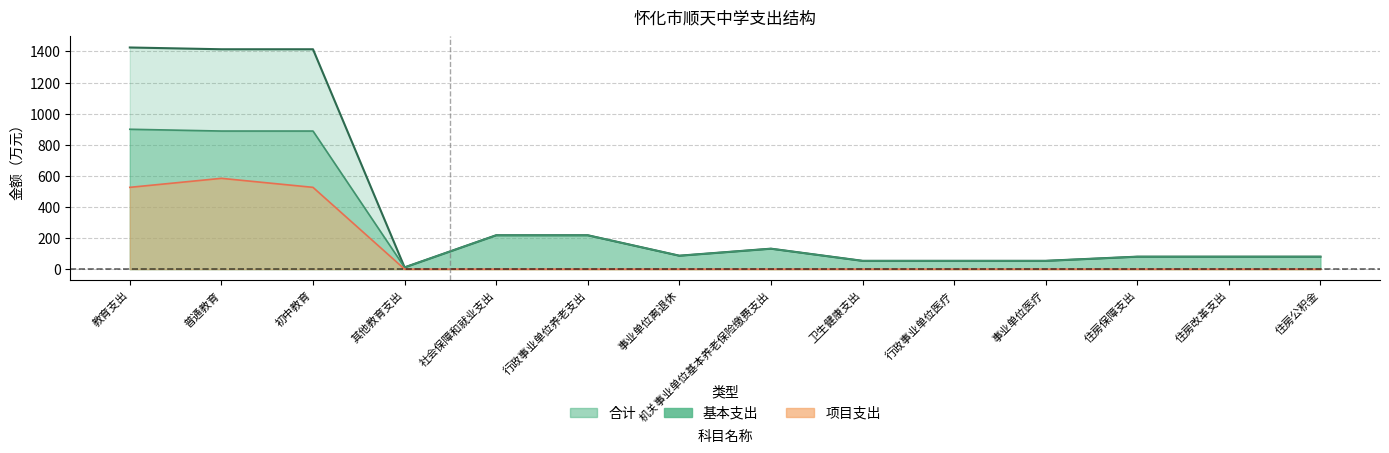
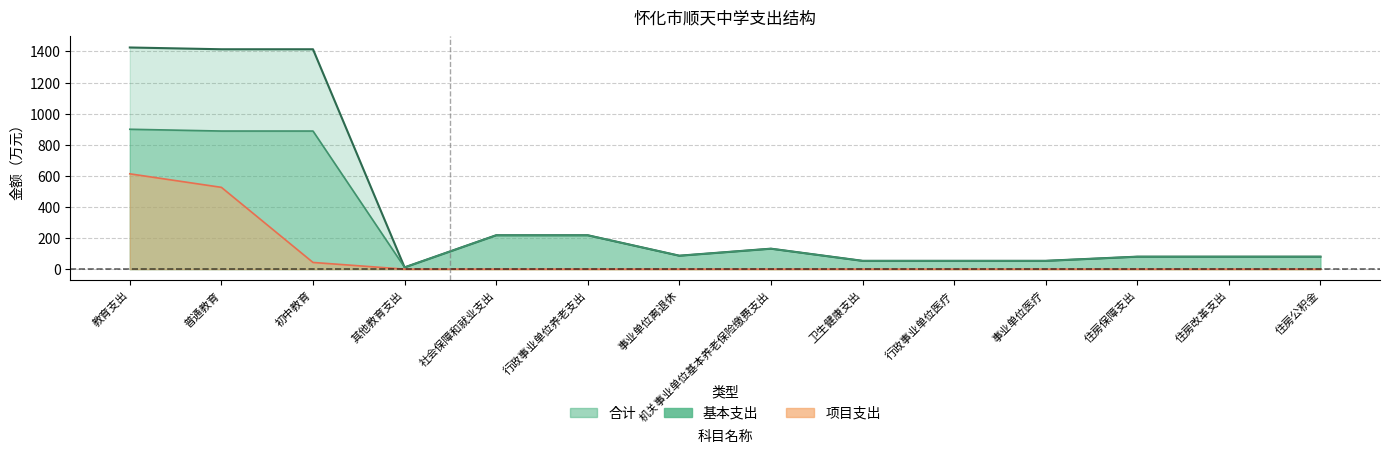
  {
    "项目支出": {
-     "教育支出": 530,
-     "普通教育": 580,
-     "初中教育": 530,
+     "教育支出": 610,
+     "普通教育": 530,
+     "初中教育": 40,
      "社会保障和就业支出": 0,
      "行政事业单位养老支出": 0,
      "事业单位离退休": 0,
      "机关事业单位基本养老保险缴费支出": 0,
      "卫生健康支出": 0,
      "行政事业单位医疗": 0,
      "事业单位医疗": 0,
      "住房保障支出": 0,
      "住房改革支出": 0,
      "住房公积金": 0
    }
  }
